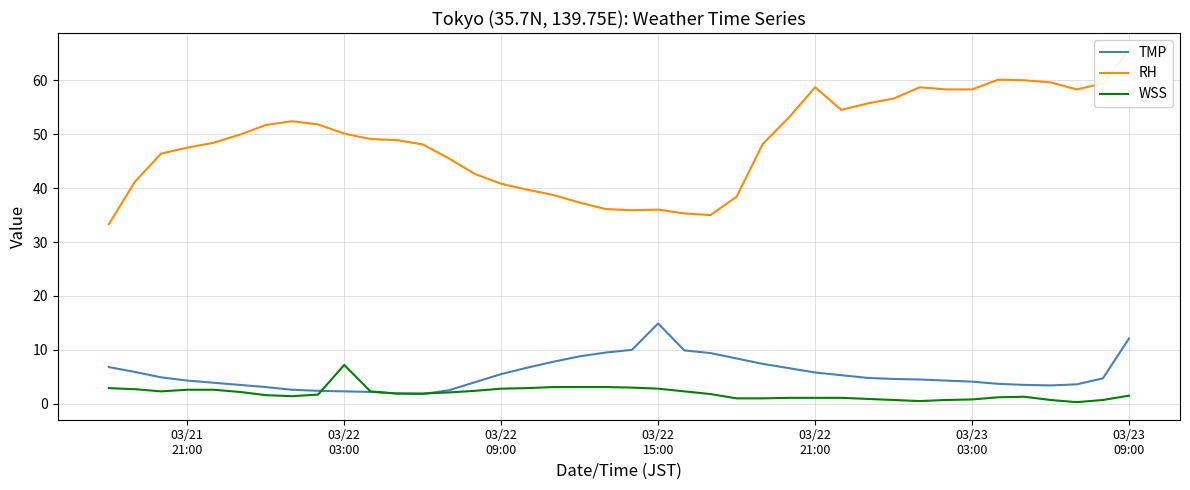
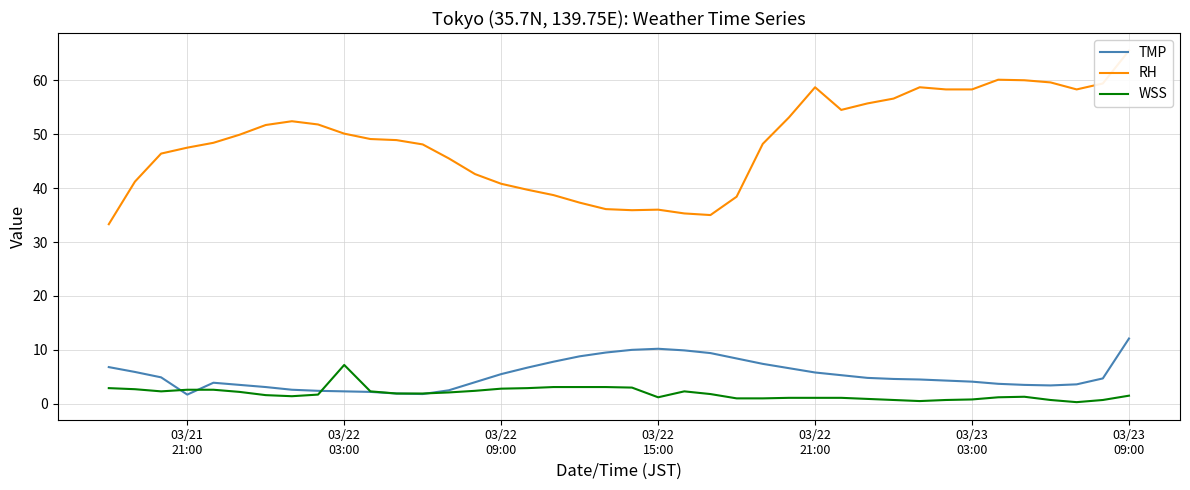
  {
    "TMP": {
-     "03/21 21:00": 4,
+     "03/21 21:00": 2,
      "03/22 03:00": 2,
      "03/22 09:00": 6,
-     "03/22 15:00": 15,
+     "03/22 15:00": 10,
      "03/22 21:00": 6,
      "03/23 03:00": 4,
      "03/23 09:00": 12
    },
    "RH": {
      "03/21 21:00": 48,
      "03/22 03:00": 50,
      "03/22 09:00": 41,
      "03/22 15:00": 36,
      "03/22 21:00": 59,
      "03/23 03:00": 58
    },
    "WSS": {
      "03/21 21:00": 3,
      "03/22 03:00": 7,
      "03/22 09:00": 3,
-     "03/22 15:00": 3,
+     "03/22 15:00": 1,
      "03/22 21:00": 1,
      "03/23 03:00": 1,
      "03/23 09:00": 2
    }
  }
